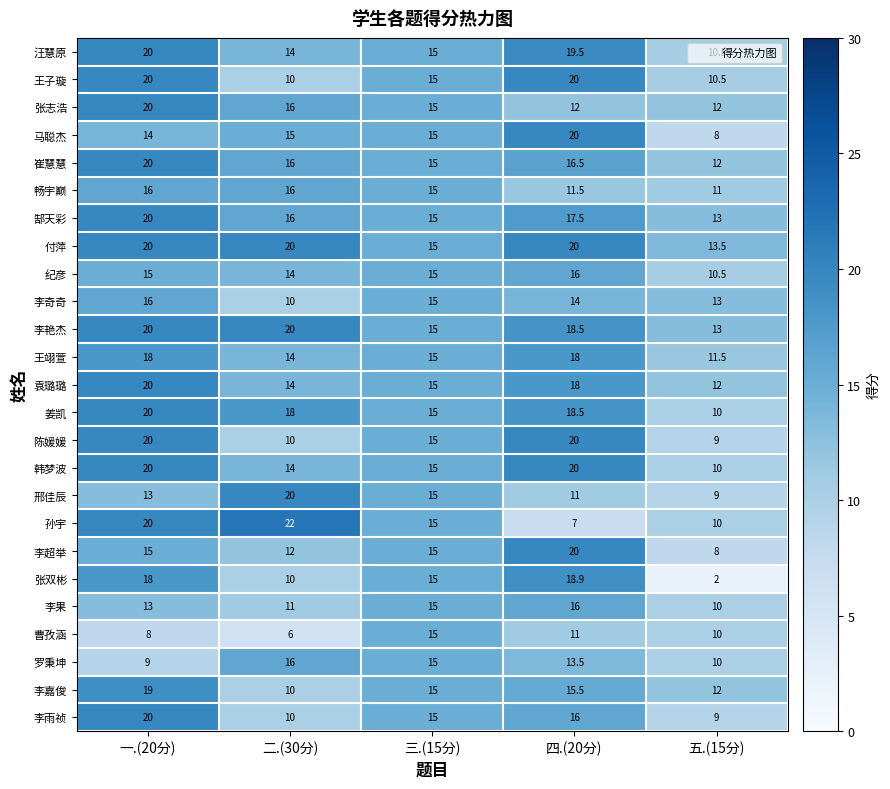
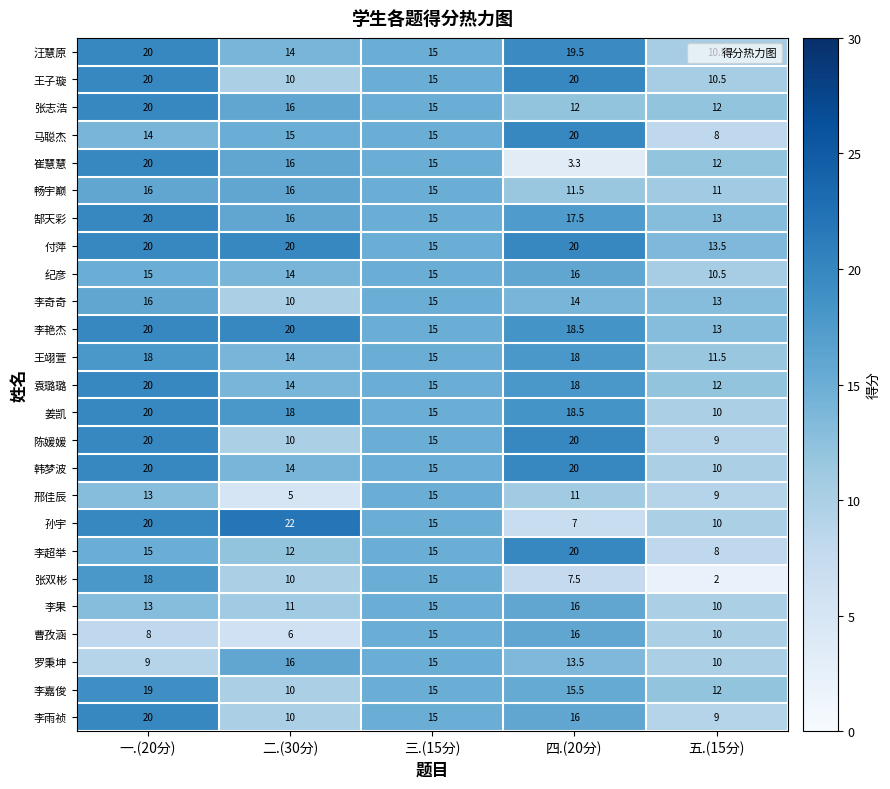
  {
    "汪慧原": {
      "一.(20分)": 20,
      "二.(30分)": 14,
      "三.(15分)": 15,
      "四.(20分)": 19.5
    },
    "王子璇": {
      "一.(20分)": 20,
      "二.(30分)": 10,
      "三.(15分)": 15,
      "四.(20分)": 20,
      "五.(15分)": 10.5
    },
    "张志浩": {
      "一.(20分)": 20,
      "二.(30分)": 16,
      "三.(15分)": 15,
      "四.(20分)": 12,
      "五.(15分)": 12
    },
    "马聪杰": {
      "一.(20分)": 14,
      "二.(30分)": 15,
      "三.(15分)": 15,
      "四.(20分)": 20,
      "五.(15分)": 8
    },
    "崔慧慧": {
      "一.(20分)": 20,
      "二.(30分)": 16,
      "三.(15分)": 15,
-     "四.(20分)": 16.5,
+     "四.(20分)": 3.3,
      "五.(15分)": 12
    },
    "畅宇巅": {
      "一.(20分)": 16,
      "二.(30分)": 16,
      "三.(15分)": 15,
      "四.(20分)": 11.5,
      "五.(15分)": 11
    },
    "郜天彩": {
      "一.(20分)": 20,
      "二.(30分)": 16,
      "三.(15分)": 15,
      "四.(20分)": 17.5,
      "五.(15分)": 13
    },
    "付萍": {
      "一.(20分)": 20,
      "二.(30分)": 20,
      "三.(15分)": 15,
      "四.(20分)": 20,
      "五.(15分)": 13.5
    },
    "纪彦": {
      "一.(20分)": 15,
      "二.(30分)": 14,
      "三.(15分)": 15,
      "四.(20分)": 16,
      "五.(15分)": 10.5
    },
    "李奇奇": {
      "一.(20分)": 16,
      "二.(30分)": 10,
      "三.(15分)": 15,
      "四.(20分)": 14,
      "五.(15分)": 13
    },
    "李艳杰": {
      "一.(20分)": 20,
      "二.(30分)": 20,
      "三.(15分)": 15,
      "四.(20分)": 18.5,
      "五.(15分)": 13
    },
    "王翊萱": {
      "一.(20分)": 18,
      "二.(30分)": 14,
      "三.(15分)": 15,
      "四.(20分)": 18,
      "五.(15分)": 11.5
    },
    "袁璐璐": {
      "一.(20分)": 20,
      "二.(30分)": 14,
      "三.(15分)": 15,
      "四.(20分)": 18,
      "五.(15分)": 12
    },
    "姜凯": {
      "一.(20分)": 20,
      "二.(30分)": 18,
      "三.(15分)": 15,
      "四.(20分)": 18.5,
      "五.(15分)": 10
    },
    "陈媛媛": {
      "一.(20分)": 20,
      "二.(30分)": 10,
      "三.(15分)": 15,
      "四.(20分)": 20,
      "五.(15分)": 9
    },
    "韩梦波": {
      "一.(20分)": 20,
      "二.(30分)": 14,
      "三.(15分)": 15,
      "四.(20分)": 20,
      "五.(15分)": 10
    },
    "邢佳辰": {
      "一.(20分)": 13,
-     "二.(30分)": 20,
+     "二.(30分)": 5,
      "三.(15分)": 15,
      "四.(20分)": 11,
      "五.(15分)": 9
    },
    "孙宇": {
      "一.(20分)": 20,
      "二.(30分)": 22,
      "三.(15分)": 15,
      "四.(20分)": 7,
      "五.(15分)": 10
    },
    "李超举": {
      "一.(20分)": 15,
      "二.(30分)": 12,
      "三.(15分)": 15,
      "四.(20分)": 20,
      "五.(15分)": 8
    },
    "张双彬": {
      "一.(20分)": 18,
      "二.(30分)": 10,
      "三.(15分)": 15,
-     "四.(20分)": 18.9,
+     "四.(20分)": 7.5,
      "五.(15分)": 2
    },
    "李果": {
      "一.(20分)": 13,
      "二.(30分)": 11,
      "三.(15分)": 15,
      "四.(20分)": 16,
      "五.(15分)": 10
    },
    "曹孜涵": {
      "一.(20分)": 8,
      "二.(30分)": 6,
      "三.(15分)": 15,
-     "四.(20分)": 11,
+     "四.(20分)": 16,
      "五.(15分)": 10
    },
    "罗秉坤": {
      "一.(20分)": 9,
      "二.(30分)": 16,
      "三.(15分)": 15,
      "四.(20分)": 13.5,
      "五.(15分)": 10
    },
    "李嘉俊": {
      "一.(20分)": 19,
      "二.(30分)": 10,
      "三.(15分)": 15,
      "四.(20分)": 15.5,
      "五.(15分)": 12
    },
    "李雨祯": {
      "一.(20分)": 20,
      "二.(30分)": 10,
      "三.(15分)": 15,
      "四.(20分)": 16,
      "五.(15分)": 9
    }
  }
